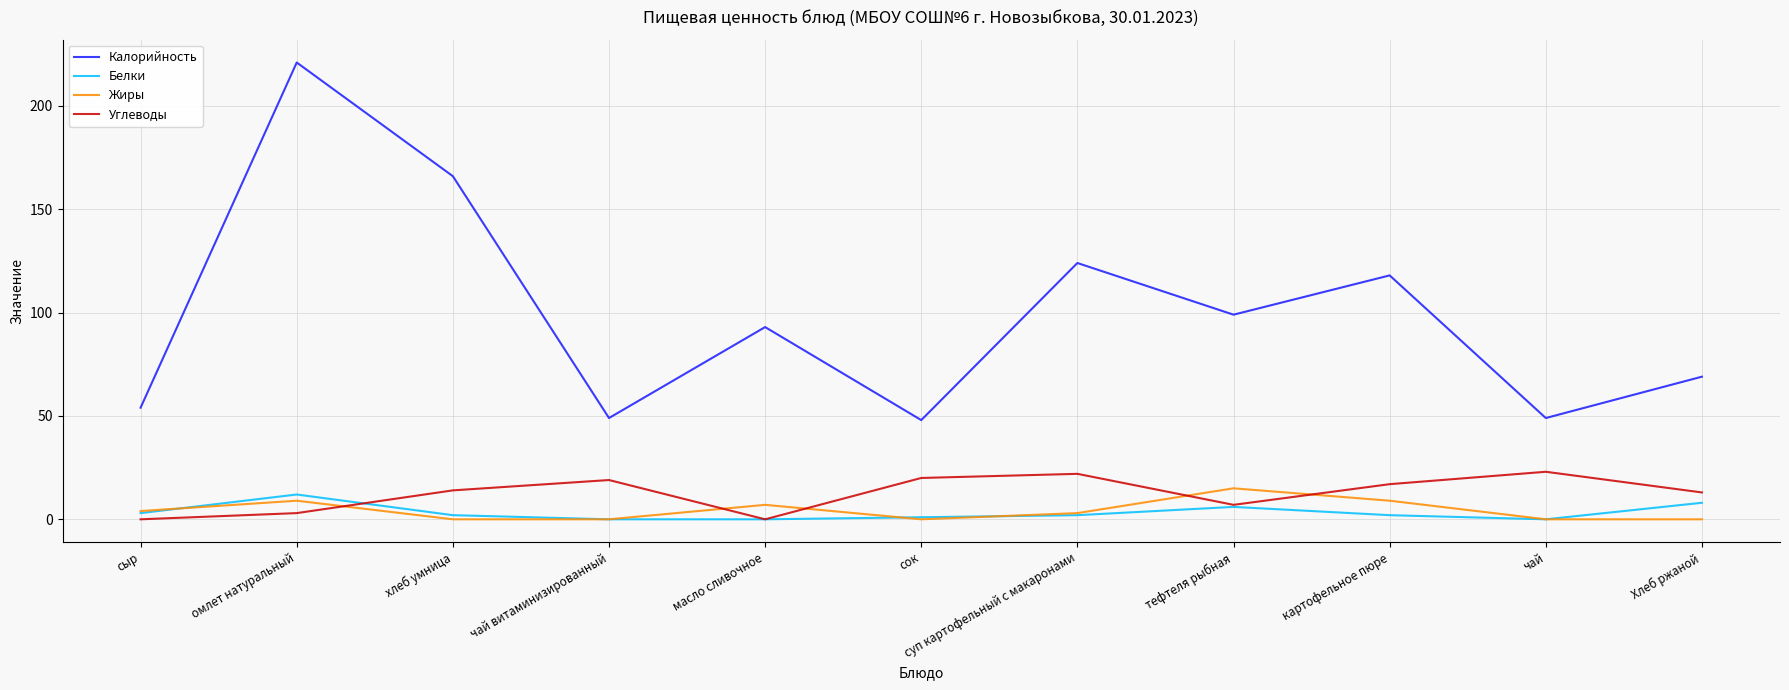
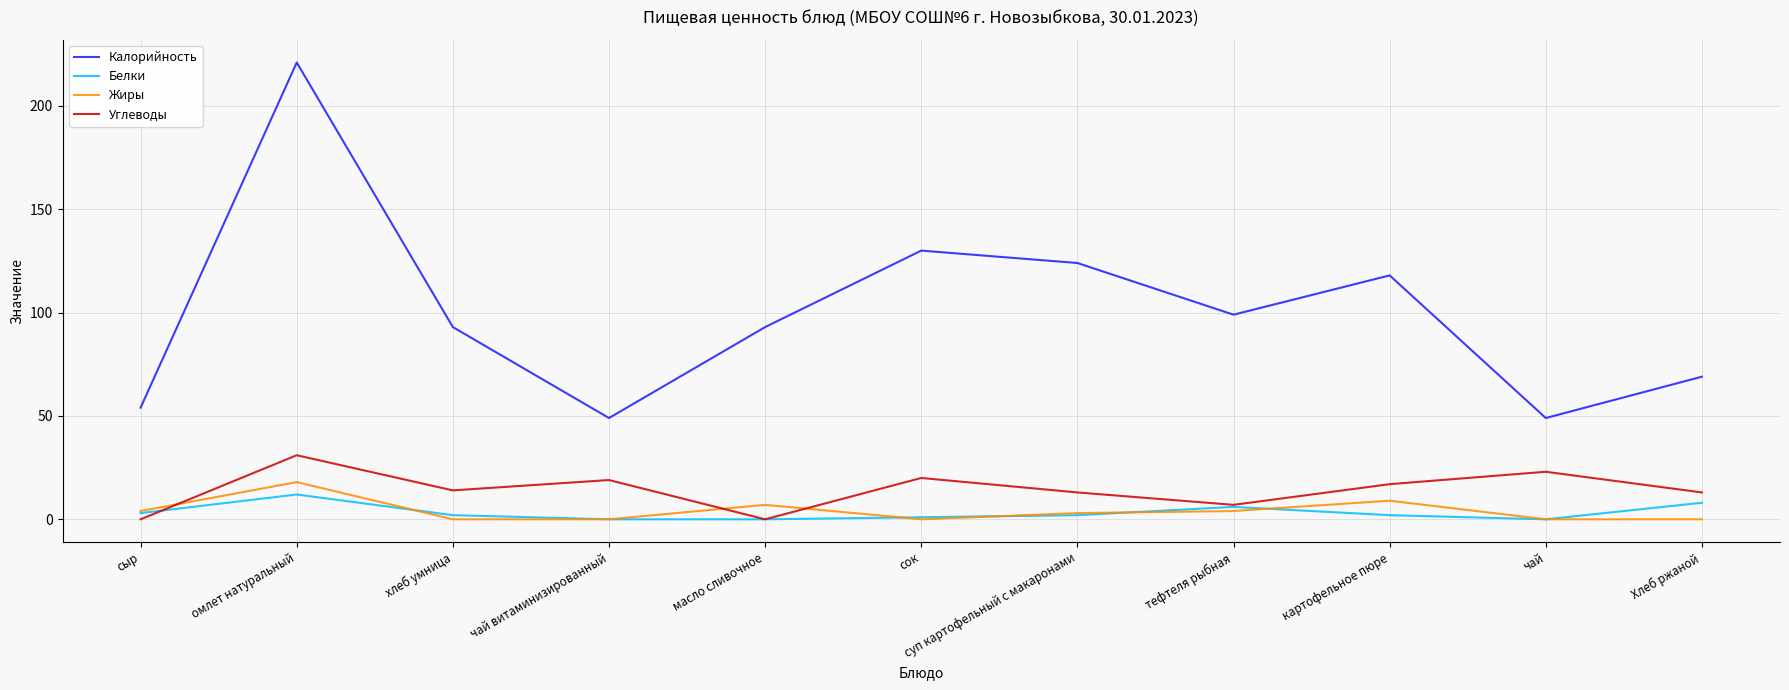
  {
    "Калорийность": {
      "сыр": 54,
      "омлет натуральный": 221,
-     "хлеб умница": 166,
+     "хлеб умница": 93,
      "чай витаминизированный": 49,
      "масло сливочное": 93,
-     "сок": 48,
+     "сок": 130,
      "суп картофельный с макаронами": 124,
      "тефтеля рыбная": 99,
      "картофельное пюре": 118,
      "чай": 49,
      "Хлеб ржаной": 69
    },
    "Белки": {
      "омлет натуральный": 12,
      "хлеб умница": 2,
      "картофельное пюре": 2,
      "Хлеб ржаной": 8
    },
    "Жиры": {
-     "омлет натуральный": 9,
+     "омлет натуральный": 18,
      "хлеб умница": 0,
      "масло сливочное": 7,
-     "тефтеля рыбная": 15,
+     "тефтеля рыбная": 4,
      "картофельное пюре": 9,
      "Хлеб ржаной": 0
    },
    "Углеводы": {
      "сыр": 0,
-     "омлет натуральный": 3,
+     "омлет натуральный": 31,
      "хлеб умница": 14,
      "чай витаминизированный": 19,
      "сок": 20,
-     "суп картофельный с макаронами": 22,
+     "суп картофельный с макаронами": 13,
      "картофельное пюре": 17,
      "чай": 23,
      "Хлеб ржаной": 13
    }
  }
